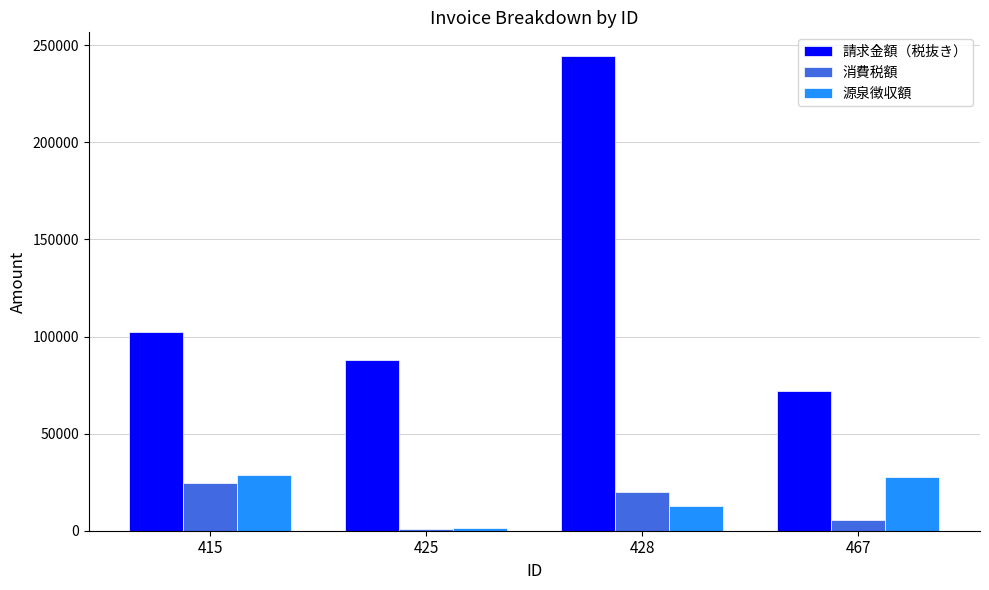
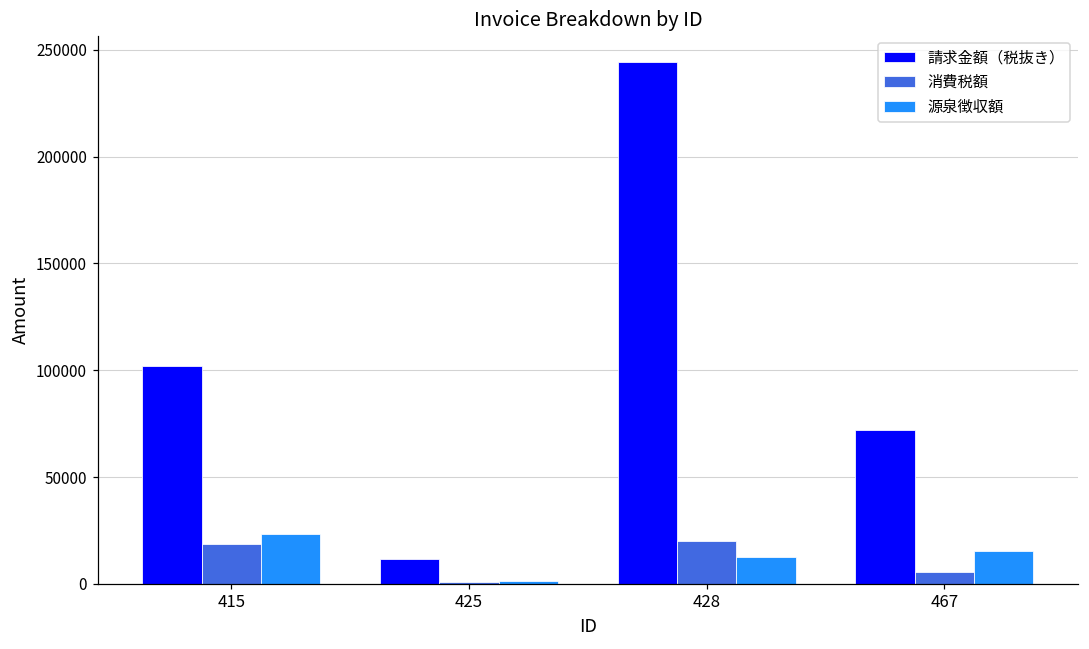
  {
    "請求金額（税抜き）": {
      "415": 102000,
-     "425": 88000,
+     "425": 12000,
      "428": 244000,
      "467": 72000
    },
    "消費税額": {
-     "415": 24000,
+     "415": 18000,
      "428": 20000,
      "467": 6000
    },
    "源泉徴収額": {
-     "415": 28000,
+     "415": 23000,
      "428": 13000,
-     "467": 28000
+     "467": 15000
    }
  }
